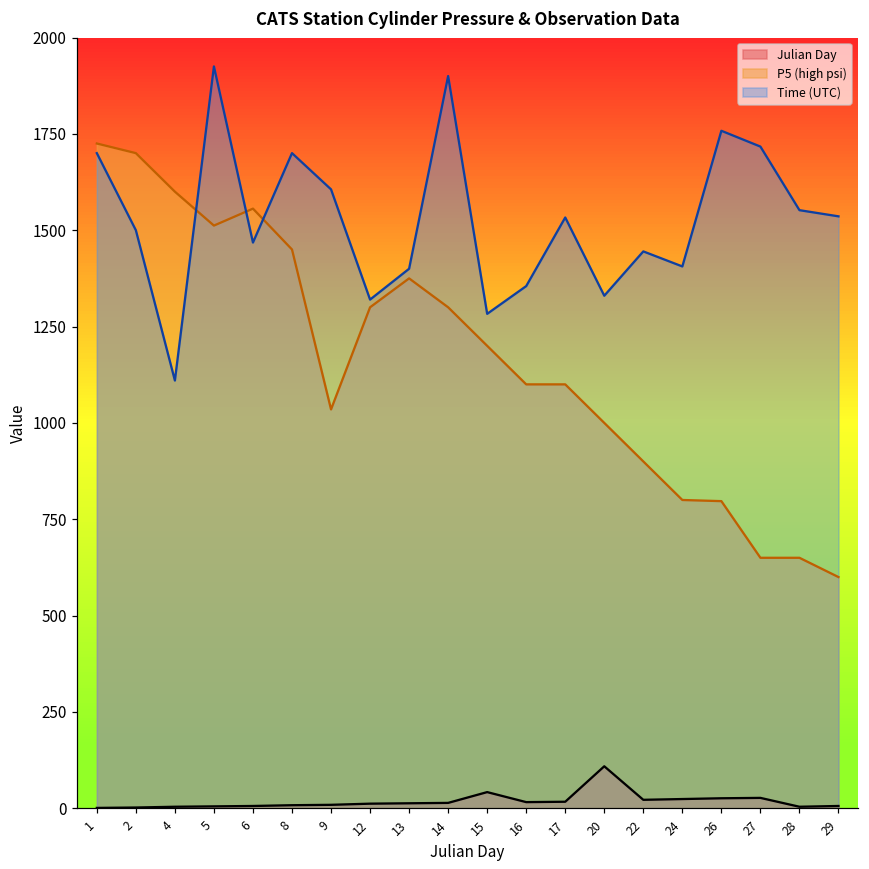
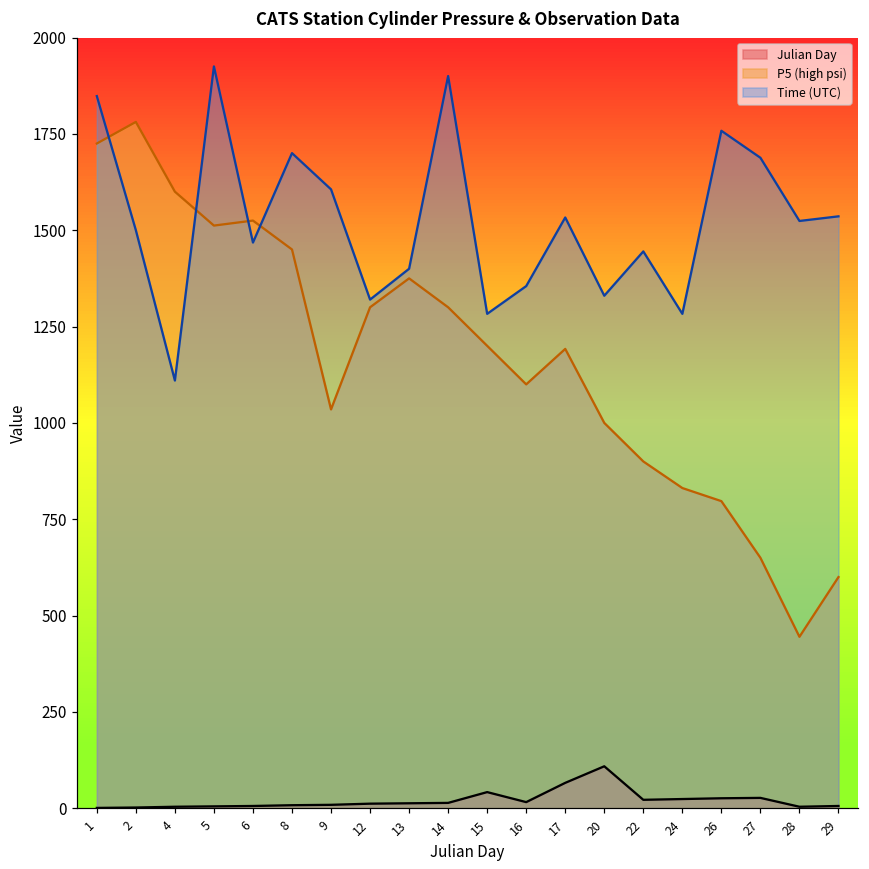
  {
    "Julian Day": {
      "1": 0,
      "2": 0,
      "4": 0,
      "5": 10,
      "6": 10,
      "8": 10,
      "9": 10,
      "12": 10,
      "13": 10,
      "14": 10,
      "15": 40,
      "16": 20,
-     "17": 20,
+     "17": 70,
      "20": 110,
      "22": 20,
      "24": 20,
      "26": 30,
      "27": 30,
      "28": 0,
      "29": 10
    },
    "P5 (high psi)": {
      "1": 1730,
-     "2": 1700,
+     "2": 1780,
      "4": 1600,
      "5": 1510,
-     "6": 1560,
+     "6": 1530,
      "8": 1450,
      "9": 1040,
      "12": 1300,
      "13": 1380,
      "14": 1300,
      "15": 1200,
      "16": 1100,
-     "17": 1100,
+     "17": 1190,
      "20": 1000,
      "22": 900,
-     "24": 800,
+     "24": 830,
      "26": 800,
      "27": 650,
-     "28": 650,
+     "28": 450,
      "29": 600
    },
    "Time (UTC)": {
-     "1": 1700,
+     "1": 1850,
      "2": 1500,
      "4": 1110,
      "5": 1930,
      "6": 1470,
      "8": 1700,
      "9": 1610,
      "12": 1320,
      "13": 1400,
      "14": 1900,
      "15": 1280,
      "16": 1360,
      "17": 1530,
      "20": 1330,
      "22": 1450,
-     "24": 1410,
+     "24": 1280,
      "26": 1760,
-     "27": 1720,
-     "28": 1550,
+     "27": 1690,
+     "28": 1520,
      "29": 1540
    }
  }
